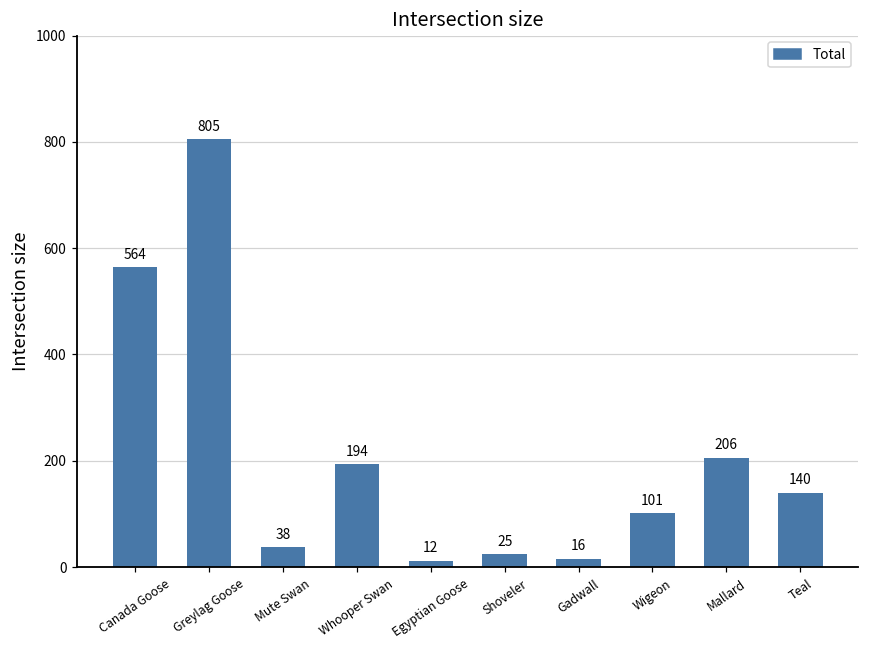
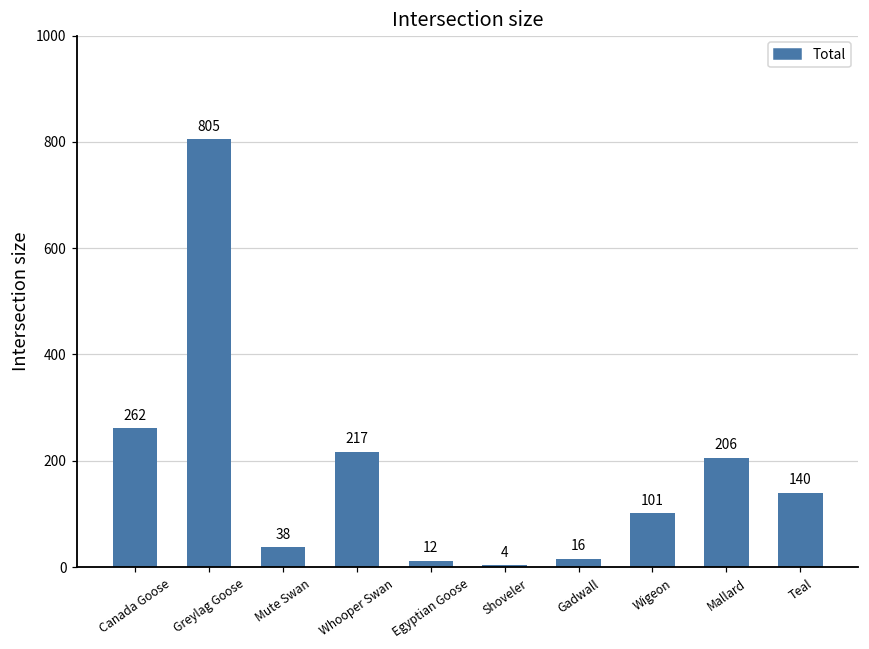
  {
-   "Canada Goose": 564,
+   "Canada Goose": 262,
    "Greylag Goose": 805,
    "Mute Swan": 38,
-   "Whooper Swan": 194,
+   "Whooper Swan": 217,
    "Egyptian Goose": 12,
-   "Shoveler": 25,
+   "Shoveler": 4,
    "Gadwall": 16,
    "Wigeon": 101,
    "Mallard": 206,
    "Teal": 140
  }
